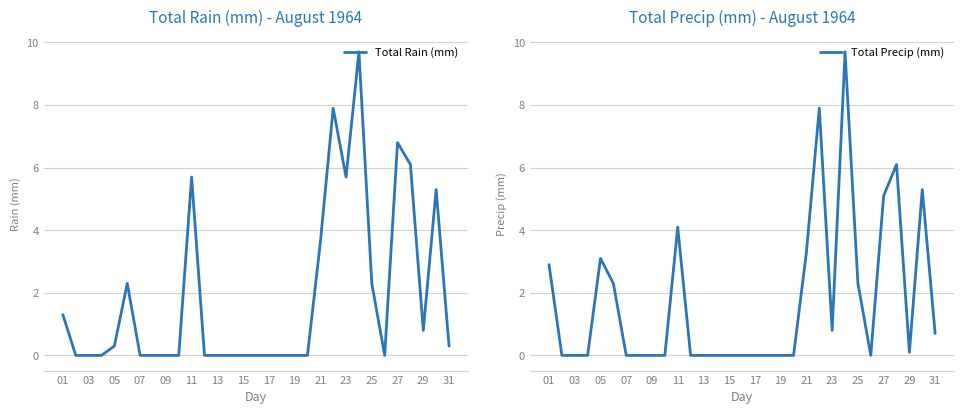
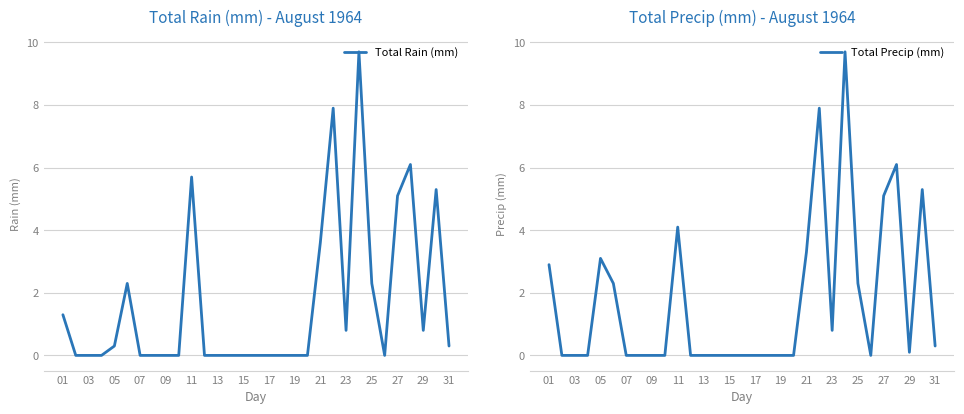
  {
    "Total Rain (mm) - August 1964": {
      "01": 1.3,
      "03": 0.0,
      "05": 0.3,
      "07": 0.0,
      "09": 0.0,
      "11": 5.7,
      "13": 0.0,
      "15": 0.0,
      "17": 0.0,
      "19": 0.0,
      "21": 3.6,
-     "23": 5.7,
+     "23": 0.8,
      "25": 2.3,
-     "27": 6.8,
+     "27": 5.1,
      "29": 0.8,
      "31": 0.3
    },
    "Total Precip (mm) - August 1964": {
      "01": 2.9,
      "03": 0.0,
      "05": 3.1,
      "07": 0.0,
      "09": 0.0,
      "11": 4.1,
      "13": 0.0,
      "15": 0.0,
      "17": 0.0,
      "19": 0.0,
      "21": 3.3,
      "23": 0.8,
      "25": 2.3,
      "27": 5.1,
      "29": 0.1,
-     "31": 0.7
+     "31": 0.3
    }
  }
